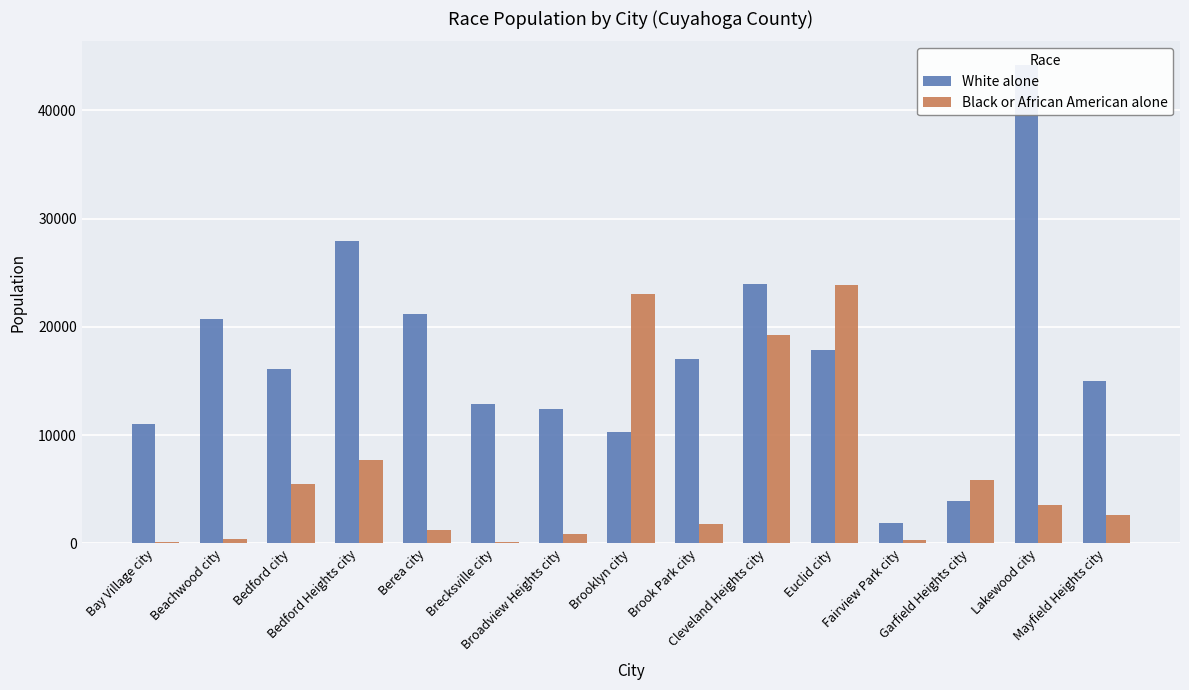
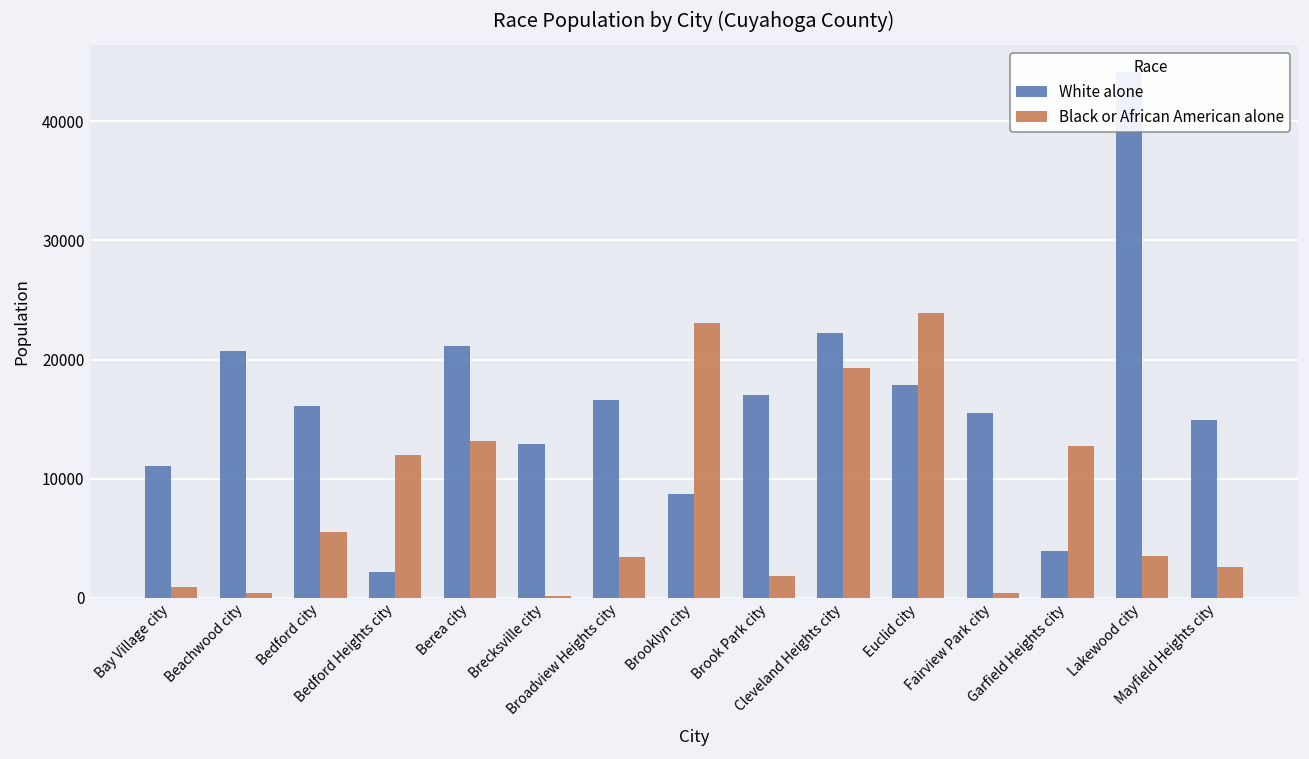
  {
    "White alone": {
      "Bay Village city": 11000,
      "Beachwood city": 20700,
      "Bedford city": 16100,
-     "Bedford Heights city": 27900,
+     "Bedford Heights city": 2100,
      "Berea city": 21200,
      "Brecksville city": 12900,
-     "Broadview Heights city": 12500,
-     "Brooklyn city": 10300,
+     "Broadview Heights city": 16600,
+     "Brooklyn city": 8700,
      "Brook Park city": 17000,
-     "Cleveland Heights city": 24000,
+     "Cleveland Heights city": 22300,
      "Euclid city": 17800,
-     "Fairview Park city": 1900,
+     "Fairview Park city": 15500,
      "Garfield Heights city": 3900,
      "Mayfield Heights city": 15000
    },
    "Black or African American alone": {
-     "Bay Village city": 100,
+     "Bay Village city": 900,
      "Beachwood city": 400,
      "Bedford city": 5500,
-     "Bedford Heights city": 7700,
-     "Berea city": 1200,
-     "Broadview Heights city": 900,
+     "Bedford Heights city": 12000,
+     "Berea city": 13200,
+     "Broadview Heights city": 3400,
      "Brooklyn city": 23100,
      "Brook Park city": 1800,
      "Cleveland Heights city": 19300,
      "Euclid city": 23900,
      "Fairview Park city": 400,
-     "Garfield Heights city": 5800,
+     "Garfield Heights city": 12800,
      "Lakewood city": 3500,
      "Mayfield Heights city": 2600
    }
  }
